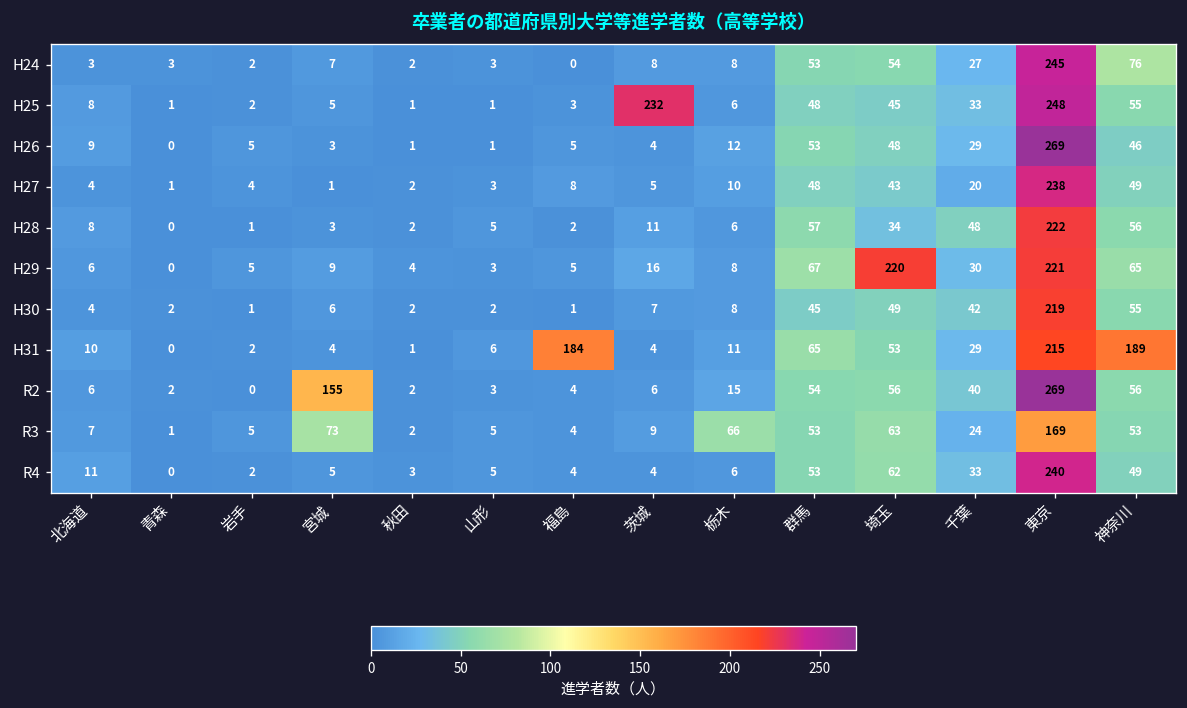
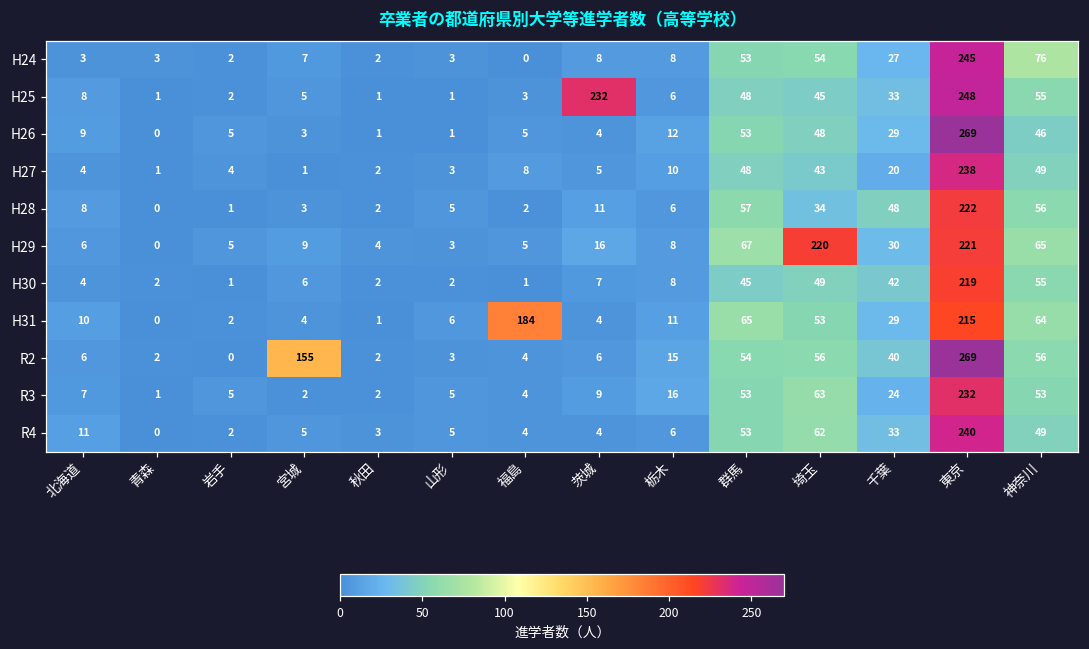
  {
    "H24": {
      "北海道": 3,
      "青森": 3,
      "岩手": 2,
      "宮城": 7,
      "秋田": 2,
      "山形": 3,
      "福島": 0,
      "茨城": 8,
      "栃木": 8,
      "群馬": 53,
      "埼玉": 54,
      "千葉": 27,
      "東京": 245,
      "神奈川": 76
    },
    "H25": {
      "北海道": 8,
      "青森": 1,
      "岩手": 2,
      "宮城": 5,
      "秋田": 1,
      "山形": 1,
      "福島": 3,
      "茨城": 232,
      "栃木": 6,
      "群馬": 48,
      "埼玉": 45,
      "千葉": 33,
      "東京": 248,
      "神奈川": 55
    },
    "H26": {
      "北海道": 9,
      "青森": 0,
      "岩手": 5,
      "宮城": 3,
      "秋田": 1,
      "山形": 1,
      "福島": 5,
      "茨城": 4,
      "栃木": 12,
      "群馬": 53,
      "埼玉": 48,
      "千葉": 29,
      "東京": 269,
      "神奈川": 46
    },
    "H27": {
      "北海道": 4,
      "青森": 1,
      "岩手": 4,
      "宮城": 1,
      "秋田": 2,
      "山形": 3,
      "福島": 8,
      "茨城": 5,
      "栃木": 10,
      "群馬": 48,
      "埼玉": 43,
      "千葉": 20,
      "東京": 238,
      "神奈川": 49
    },
    "H28": {
      "北海道": 8,
      "青森": 0,
      "岩手": 1,
      "宮城": 3,
      "秋田": 2,
      "山形": 5,
      "福島": 2,
      "茨城": 11,
      "栃木": 6,
      "群馬": 57,
      "埼玉": 34,
      "千葉": 48,
      "東京": 222,
      "神奈川": 56
    },
    "H29": {
      "北海道": 6,
      "青森": 0,
      "岩手": 5,
      "宮城": 9,
      "秋田": 4,
      "山形": 3,
      "福島": 5,
      "茨城": 16,
      "栃木": 8,
      "群馬": 67,
      "埼玉": 220,
      "千葉": 30,
      "東京": 221,
      "神奈川": 65
    },
    "H30": {
      "北海道": 4,
      "青森": 2,
      "岩手": 1,
      "宮城": 6,
      "秋田": 2,
      "山形": 2,
      "福島": 1,
      "茨城": 7,
      "栃木": 8,
      "群馬": 45,
      "埼玉": 49,
      "千葉": 42,
      "東京": 219,
      "神奈川": 55
    },
    "H31": {
      "北海道": 10,
      "青森": 0,
      "岩手": 2,
      "宮城": 4,
      "秋田": 1,
      "山形": 6,
      "福島": 184,
      "茨城": 4,
      "栃木": 11,
      "群馬": 65,
      "埼玉": 53,
      "千葉": 29,
      "東京": 215,
-     "神奈川": 189
+     "神奈川": 64
    },
    "R2": {
      "北海道": 6,
      "青森": 2,
      "岩手": 0,
      "宮城": 155,
      "秋田": 2,
      "山形": 3,
      "福島": 4,
      "茨城": 6,
      "栃木": 15,
      "群馬": 54,
      "埼玉": 56,
      "千葉": 40,
      "東京": 269,
      "神奈川": 56
    },
    "R3": {
      "北海道": 7,
      "青森": 1,
      "岩手": 5,
-     "宮城": 73,
+     "宮城": 2,
      "秋田": 2,
      "山形": 5,
      "福島": 4,
      "茨城": 9,
-     "栃木": 66,
+     "栃木": 16,
      "群馬": 53,
      "埼玉": 63,
      "千葉": 24,
-     "東京": 169,
+     "東京": 232,
      "神奈川": 53
    },
    "R4": {
      "北海道": 11,
      "青森": 0,
      "岩手": 2,
      "宮城": 5,
      "秋田": 3,
      "山形": 5,
      "福島": 4,
      "茨城": 4,
      "栃木": 6,
      "群馬": 53,
      "埼玉": 62,
      "千葉": 33,
      "東京": 240,
      "神奈川": 49
    }
  }
